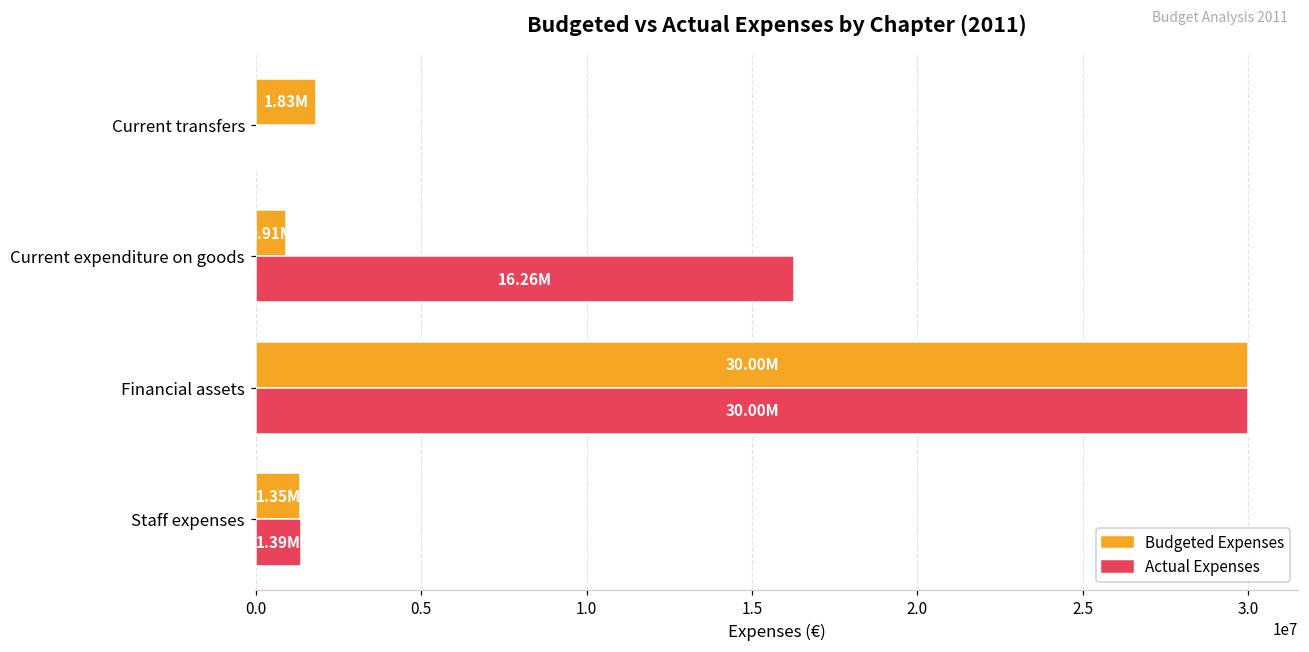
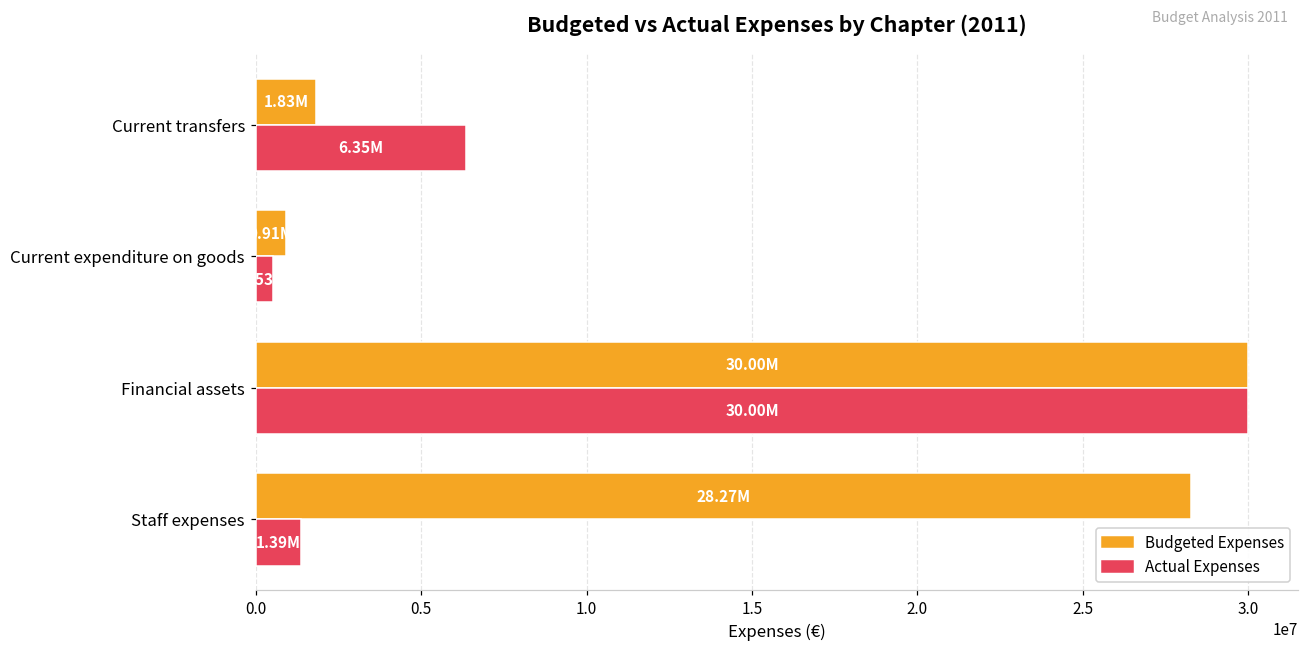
  {
    "Budgeted Expenses": {
      "Current transfers": "1.83M",
      "Current expenditure on goods": "0.91M",
      "Financial assets": "30.00M",
-     "Staff expenses": "1.35M"
+     "Staff expenses": "28.27M"
    },
    "Actual Expenses": {
-     "Current transfers": "0",
-     "Current expenditure on goods": "16300000"
+     "Current transfers": "6300000",
+     "Current expenditure on goods": "500000"
    }
  }
